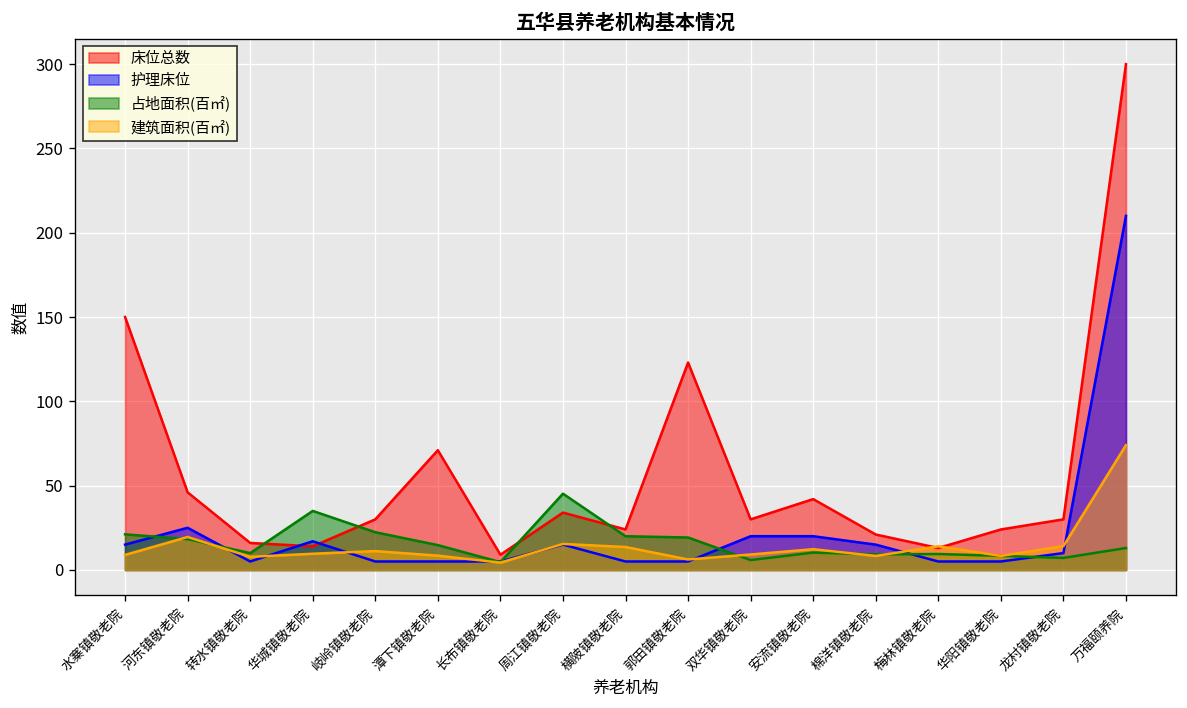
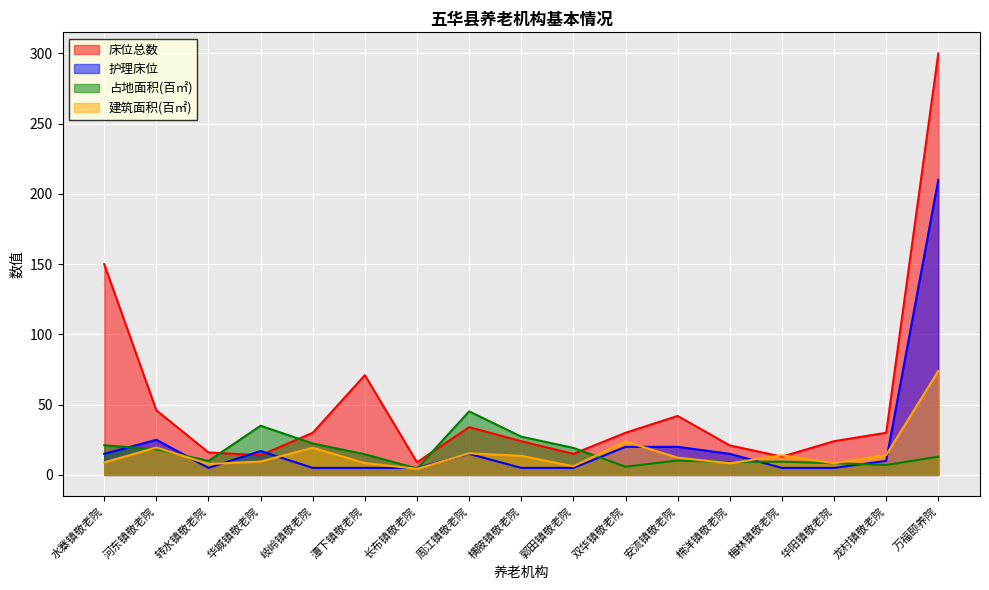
  {
    "床位总数": {
      "水寨镇敬老院": 150,
      "河东镇敬老院": 46,
      "转水镇敬老院": 16,
      "华城镇敬老院": 14,
      "岐岭镇敬老院": 30,
      "潭下镇敬老院": 71,
      "长布镇敬老院": 9,
      "周江镇敬老院": 34,
      "横陂镇敬老院": 24,
-     "郭田镇敬老院": 123,
+     "郭田镇敬老院": 15,
      "双华镇敬老院": 30,
      "安流镇敬老院": 42,
      "棉洋镇敬老院": 21,
      "华阳镇敬老院": 24,
      "龙村镇敬老院": 30,
      "万福颐养院": 300
    },
    "护理床位": {
      "水寨镇敬老院": 15,
      "河东镇敬老院": 25,
      "转水镇敬老院": 5,
      "华城镇敬老院": 17,
      "岐岭镇敬老院": 5,
      "潭下镇敬老院": 5,
      "横陂镇敬老院": 5,
      "双华镇敬老院": 20,
      "安流镇敬老院": 20,
      "棉洋镇敬老院": 15,
      "梅林镇敬老院": 5,
      "华阳镇敬老院": 5,
      "龙村镇敬老院": 10,
      "万福颐养院": 210
    },
    "占地面积(百㎡)": {
      "水寨镇敬老院": 21,
      "转水镇敬老院": 10,
      "华城镇敬老院": 35,
      "岐岭镇敬老院": 22,
      "潭下镇敬老院": 15,
      "周江镇敬老院": 45,
-     "横陂镇敬老院": 20,
+     "横陂镇敬老院": 27,
      "郭田镇敬老院": 19,
      "双华镇敬老院": 6,
      "安流镇敬老院": 10,
      "梅林镇敬老院": 9,
      "龙村镇敬老院": 7,
      "万福颐养院": 13
    },
    "建筑面积(百㎡)": {
      "水寨镇敬老院": 9,
      "转水镇敬老院": 8,
      "华城镇敬老院": 10,
-     "岐岭镇敬老院": 11,
+     "岐岭镇敬老院": 19,
      "潭下镇敬老院": 8,
      "横陂镇敬老院": 14,
-     "双华镇敬老院": 9,
+     "双华镇敬老院": 24,
      "安流镇敬老院": 12,
      "龙村镇敬老院": 14,
      "万福颐养院": 74
    }
  }
